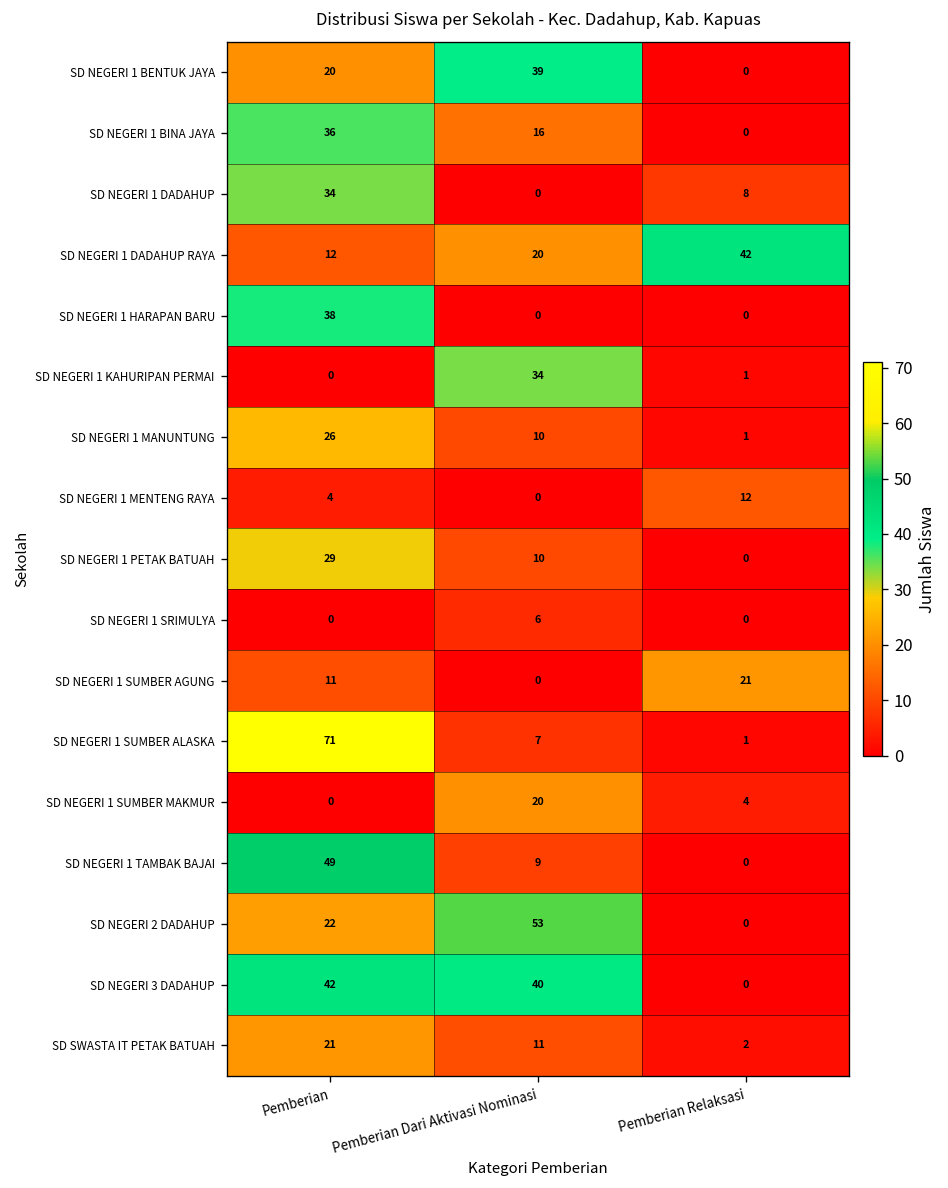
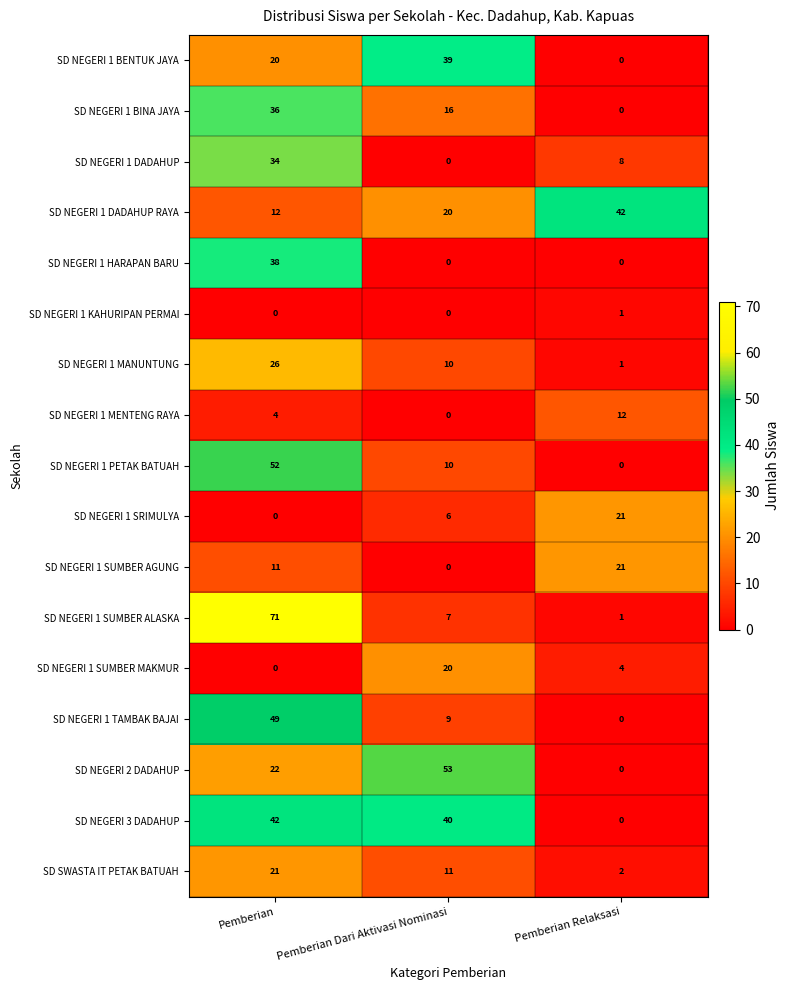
  {
    "SD NEGERI 1 BENTUK JAYA": {
      "Pemberian": 20,
      "Pemberian Dari Aktivasi Nominasi": 39,
      "Pemberian Relaksasi": 0
    },
    "SD NEGERI 1 BINA JAYA": {
      "Pemberian": 36,
      "Pemberian Dari Aktivasi Nominasi": 16,
      "Pemberian Relaksasi": 0
    },
    "SD NEGERI 1 DADAHUP": {
      "Pemberian": 34,
      "Pemberian Dari Aktivasi Nominasi": 0,
      "Pemberian Relaksasi": 8
    },
    "SD NEGERI 1 DADAHUP RAYA": {
      "Pemberian": 12,
      "Pemberian Dari Aktivasi Nominasi": 20,
      "Pemberian Relaksasi": 42
    },
    "SD NEGERI 1 HARAPAN BARU": {
      "Pemberian": 38,
      "Pemberian Dari Aktivasi Nominasi": 0,
      "Pemberian Relaksasi": 0
    },
    "SD NEGERI 1 KAHURIPAN PERMAI": {
      "Pemberian": 0,
-     "Pemberian Dari Aktivasi Nominasi": 34,
+     "Pemberian Dari Aktivasi Nominasi": 0,
      "Pemberian Relaksasi": 1
    },
    "SD NEGERI 1 MANUNTUNG": {
      "Pemberian": 26,
      "Pemberian Dari Aktivasi Nominasi": 10,
      "Pemberian Relaksasi": 1
    },
    "SD NEGERI 1 MENTENG RAYA": {
      "Pemberian": 4,
      "Pemberian Dari Aktivasi Nominasi": 0,
      "Pemberian Relaksasi": 12
    },
    "SD NEGERI 1 PETAK BATUAH": {
-     "Pemberian": 29,
+     "Pemberian": 52,
      "Pemberian Dari Aktivasi Nominasi": 10,
      "Pemberian Relaksasi": 0
    },
    "SD NEGERI 1 SRIMULYA": {
      "Pemberian": 0,
      "Pemberian Dari Aktivasi Nominasi": 6,
-     "Pemberian Relaksasi": 0
+     "Pemberian Relaksasi": 21
    },
    "SD NEGERI 1 SUMBER AGUNG": {
      "Pemberian": 11,
      "Pemberian Dari Aktivasi Nominasi": 0,
      "Pemberian Relaksasi": 21
    },
    "SD NEGERI 1 SUMBER ALASKA": {
      "Pemberian": 71,
      "Pemberian Dari Aktivasi Nominasi": 7,
      "Pemberian Relaksasi": 1
    },
    "SD NEGERI 1 SUMBER MAKMUR": {
      "Pemberian": 0,
      "Pemberian Dari Aktivasi Nominasi": 20,
      "Pemberian Relaksasi": 4
    },
    "SD NEGERI 1 TAMBAK BAJAI": {
      "Pemberian": 49,
      "Pemberian Dari Aktivasi Nominasi": 9,
      "Pemberian Relaksasi": 0
    },
    "SD NEGERI 2 DADAHUP": {
      "Pemberian": 22,
      "Pemberian Dari Aktivasi Nominasi": 53,
      "Pemberian Relaksasi": 0
    },
    "SD NEGERI 3 DADAHUP": {
      "Pemberian": 42,
      "Pemberian Dari Aktivasi Nominasi": 40,
      "Pemberian Relaksasi": 0
    },
    "SD SWASTA IT PETAK BATUAH": {
      "Pemberian": 21,
      "Pemberian Dari Aktivasi Nominasi": 11,
      "Pemberian Relaksasi": 2
    }
  }
